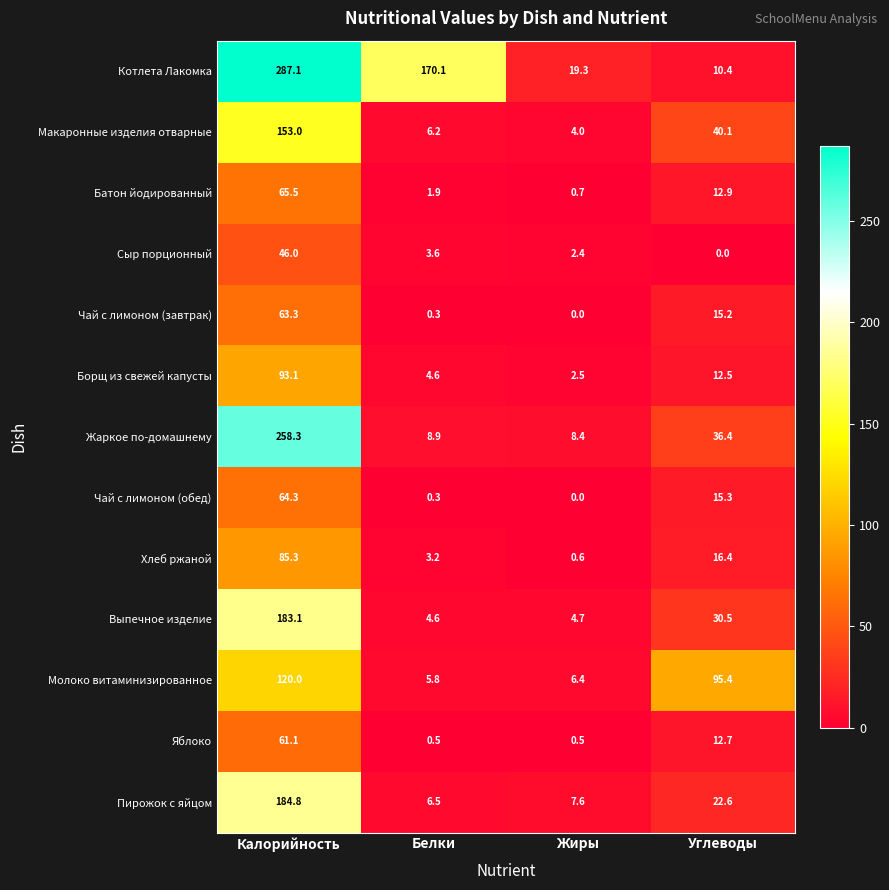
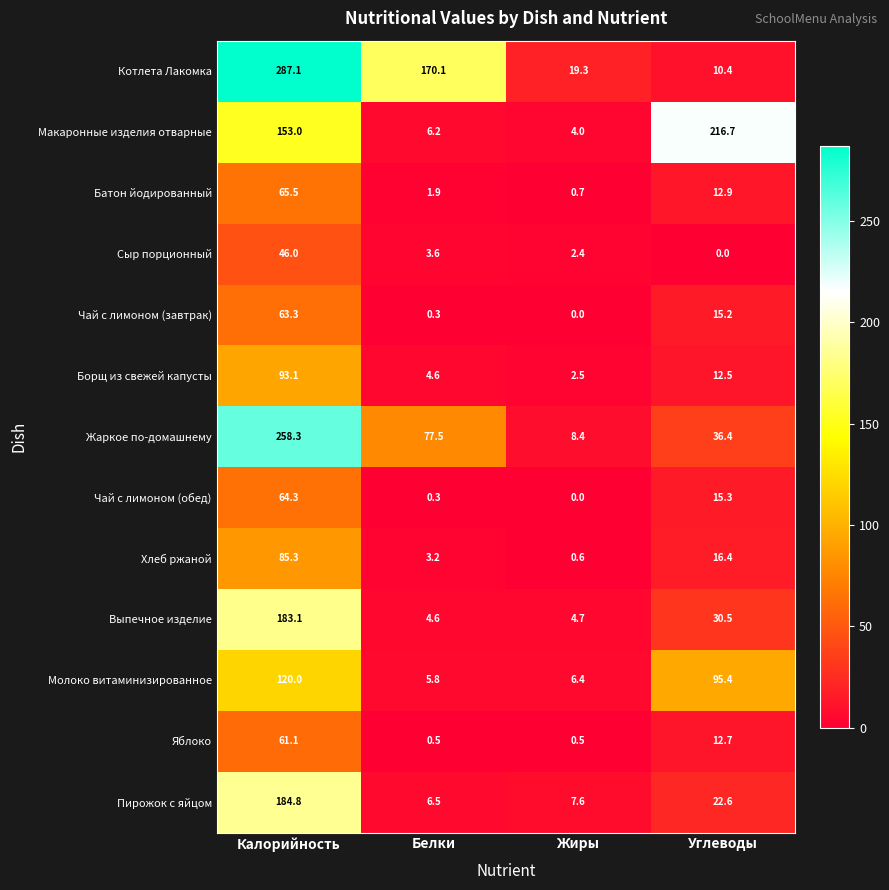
  {
    "Котлета Лакомка": {
      "Калорийность": 287.1,
      "Белки": 170.1,
      "Жиры": 19.3,
      "Углеводы": 10.4
    },
    "Макаронные изделия отварные": {
      "Калорийность": 153.0,
      "Белки": 6.2,
      "Жиры": 4.0,
-     "Углеводы": 40.1
+     "Углеводы": 216.7
    },
    "Батон йодированный": {
      "Калорийность": 65.5,
      "Белки": 1.9,
      "Жиры": 0.7,
      "Углеводы": 12.9
    },
    "Сыр порционный": {
      "Калорийность": 46.0,
      "Белки": 3.6,
      "Жиры": 2.4,
      "Углеводы": 0.0
    },
    "Чай с лимоном (завтрак)": {
      "Калорийность": 63.3,
      "Белки": 0.3,
      "Жиры": 0.0,
      "Углеводы": 15.2
    },
    "Борщ из свежей капусты": {
      "Калорийность": 93.1,
      "Белки": 4.6,
      "Жиры": 2.5,
      "Углеводы": 12.5
    },
    "Жаркое по-домашнему": {
      "Калорийность": 258.3,
-     "Белки": 8.9,
+     "Белки": 77.5,
      "Жиры": 8.4,
      "Углеводы": 36.4
    },
    "Чай с лимоном (обед)": {
      "Калорийность": 64.3,
      "Белки": 0.3,
      "Жиры": 0.0,
      "Углеводы": 15.3
    },
    "Хлеб ржаной": {
      "Калорийность": 85.3,
      "Белки": 3.2,
      "Жиры": 0.6,
      "Углеводы": 16.4
    },
    "Выпечное изделие": {
      "Калорийность": 183.1,
      "Белки": 4.6,
      "Жиры": 4.7,
      "Углеводы": 30.5
    },
    "Молоко витаминизированное": {
      "Калорийность": 120.0,
      "Белки": 5.8,
      "Жиры": 6.4,
      "Углеводы": 95.4
    },
    "Яблоко": {
      "Калорийность": 61.1,
      "Белки": 0.5,
      "Жиры": 0.5,
      "Углеводы": 12.7
    },
    "Пирожок с яйцом": {
      "Калорийность": 184.8,
      "Белки": 6.5,
      "Жиры": 7.6,
      "Углеводы": 22.6
    }
  }
